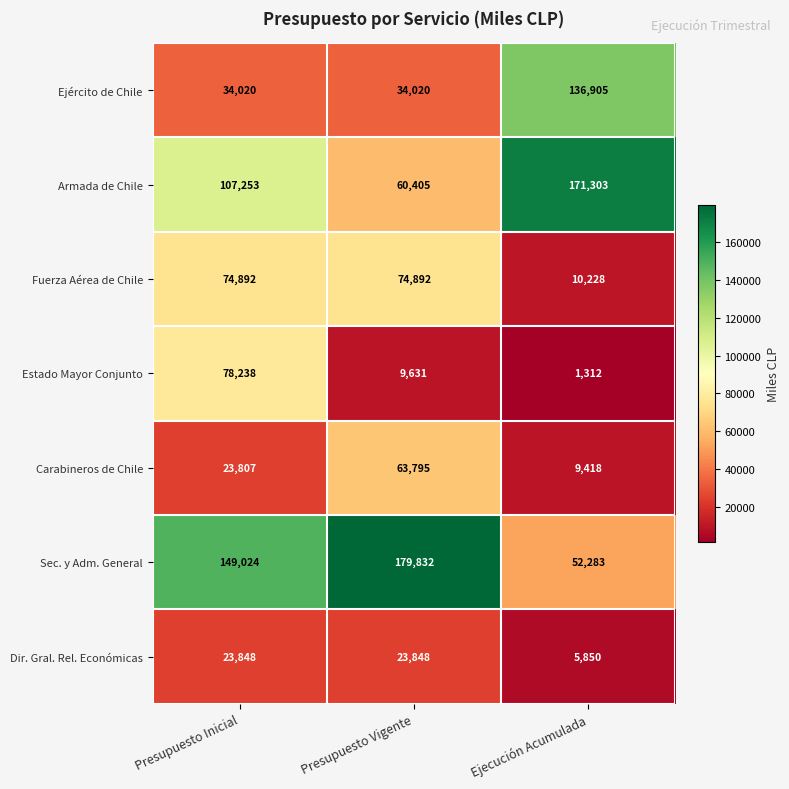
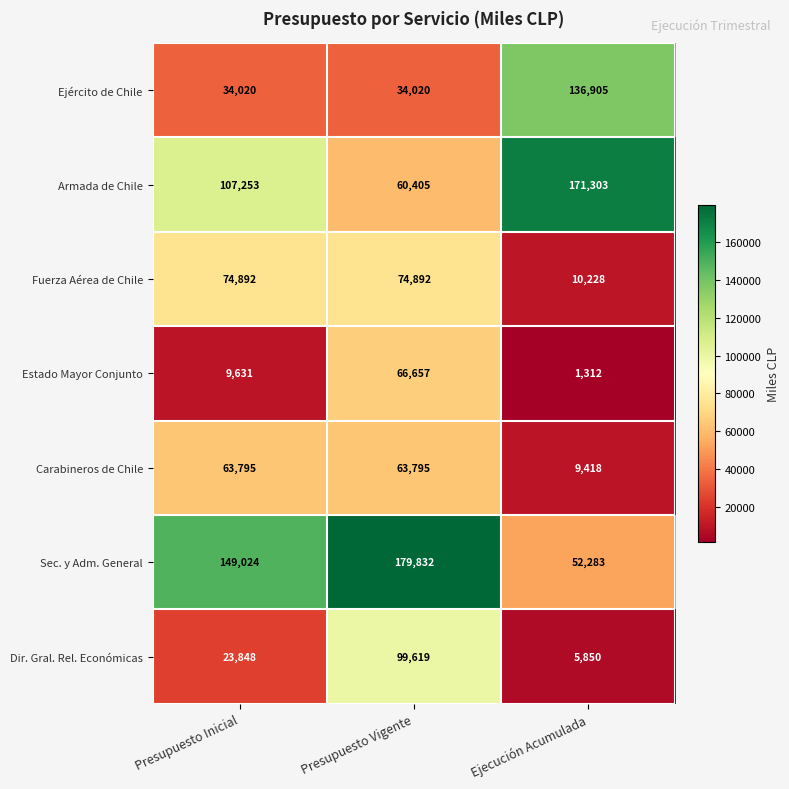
  {
    "Ejército de Chile": {
      "Presupuesto Inicial": "34,020",
      "Presupuesto Vigente": "34,020",
      "Ejecución Acumulada": "136,905"
    },
    "Armada de Chile": {
      "Presupuesto Inicial": "107,253",
      "Presupuesto Vigente": "60,405",
      "Ejecución Acumulada": "171,303"
    },
    "Fuerza Aérea de Chile": {
      "Presupuesto Inicial": "74,892",
      "Presupuesto Vigente": "74,892",
      "Ejecución Acumulada": "10,228"
    },
    "Estado Mayor Conjunto": {
-     "Presupuesto Inicial": "78,238",
-     "Presupuesto Vigente": "9,631",
+     "Presupuesto Inicial": "9,631",
+     "Presupuesto Vigente": "66,657",
      "Ejecución Acumulada": "1,312"
    },
    "Carabineros de Chile": {
-     "Presupuesto Inicial": "23,807",
+     "Presupuesto Inicial": "63,795",
      "Presupuesto Vigente": "63,795",
      "Ejecución Acumulada": "9,418"
    },
    "Sec. y Adm. General": {
      "Presupuesto Inicial": "149,024",
      "Presupuesto Vigente": "179,832",
      "Ejecución Acumulada": "52,283"
    },
    "Dir. Gral. Rel. Económicas": {
      "Presupuesto Inicial": "23,848",
-     "Presupuesto Vigente": "23,848",
+     "Presupuesto Vigente": "99,619",
      "Ejecución Acumulada": "5,850"
    }
  }
